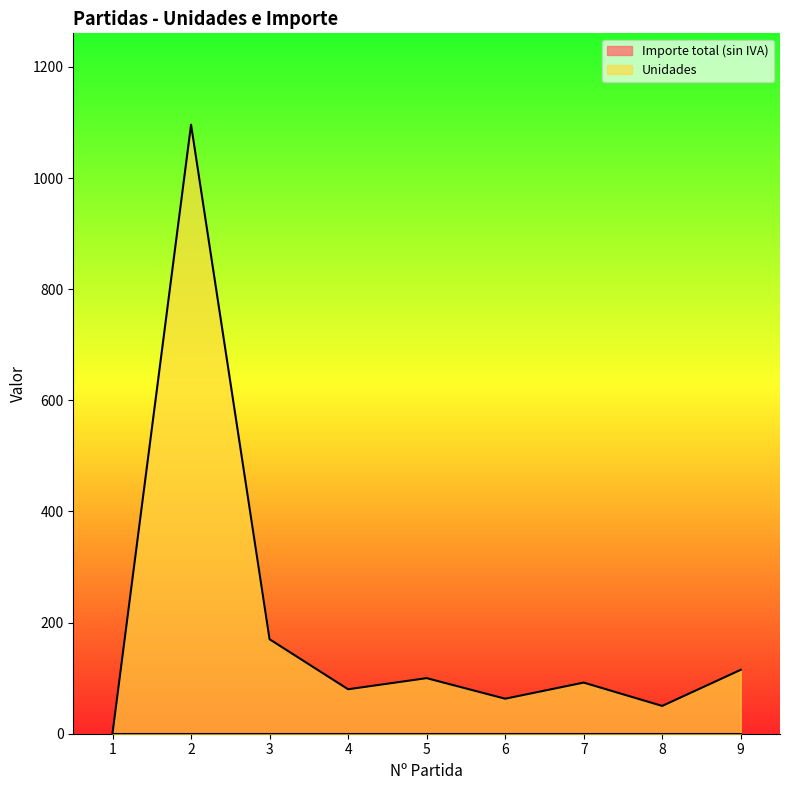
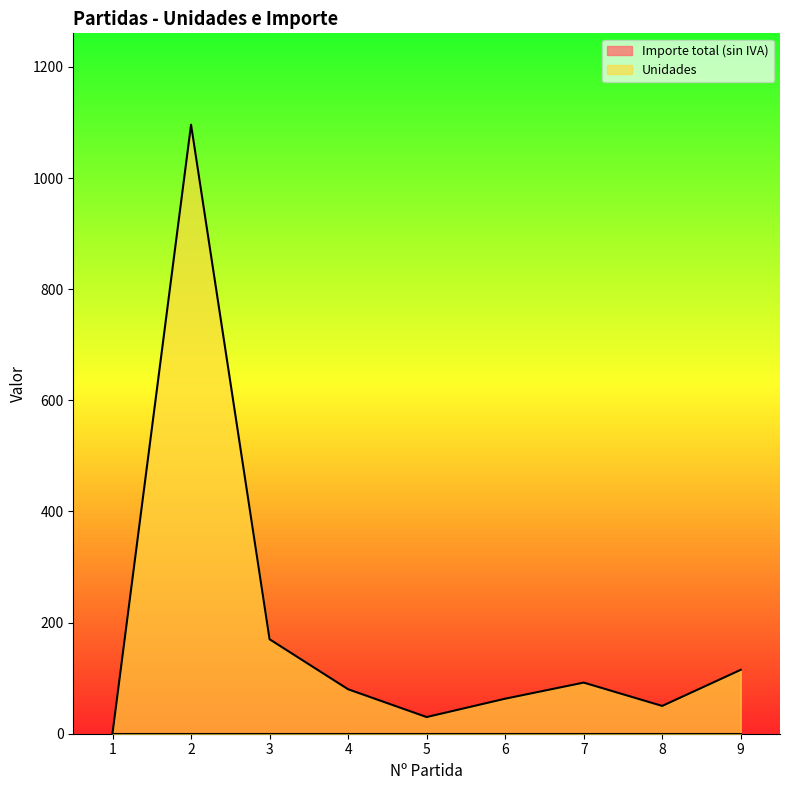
  {
    "Importe total (sin IVA)": {
      "2": 0,
      "3": 0,
      "4": 0,
      "5": 0,
      "6": 0,
      "7": 0,
      "8": 0,
      "9": 0
    },
    "Unidades": {
      "2": 1100,
      "3": 170,
      "4": 80,
-     "5": 100,
+     "5": 30,
      "6": 60,
      "7": 90,
      "8": 50,
      "9": 120
    }
  }
